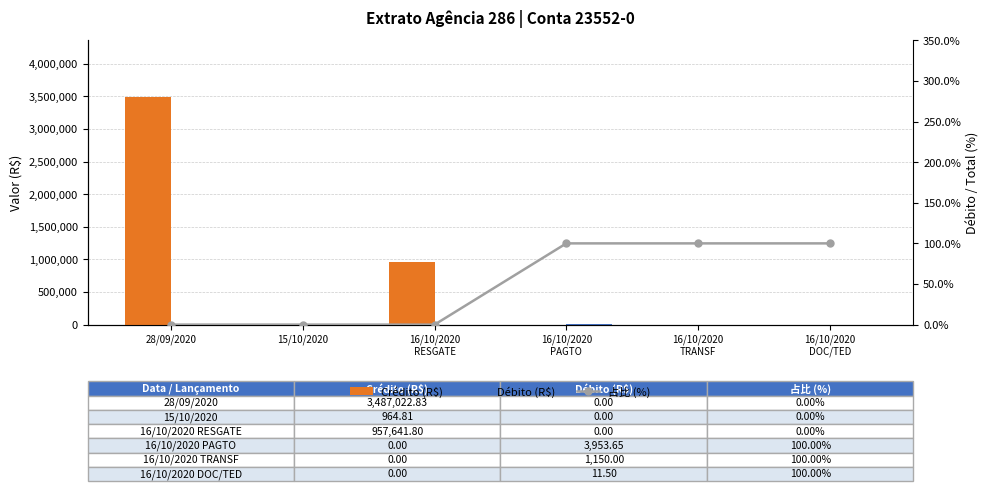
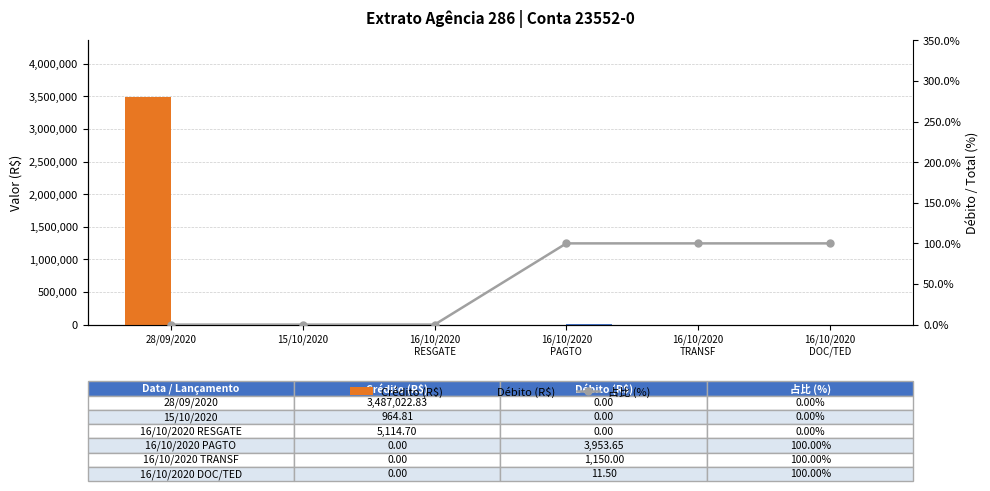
  {
    "Crédito (R$)": {
-     "16/10/2020 RESGATE": "957,641.80"
+     "16/10/2020 RESGATE": "5,114.70"
    }
  }
